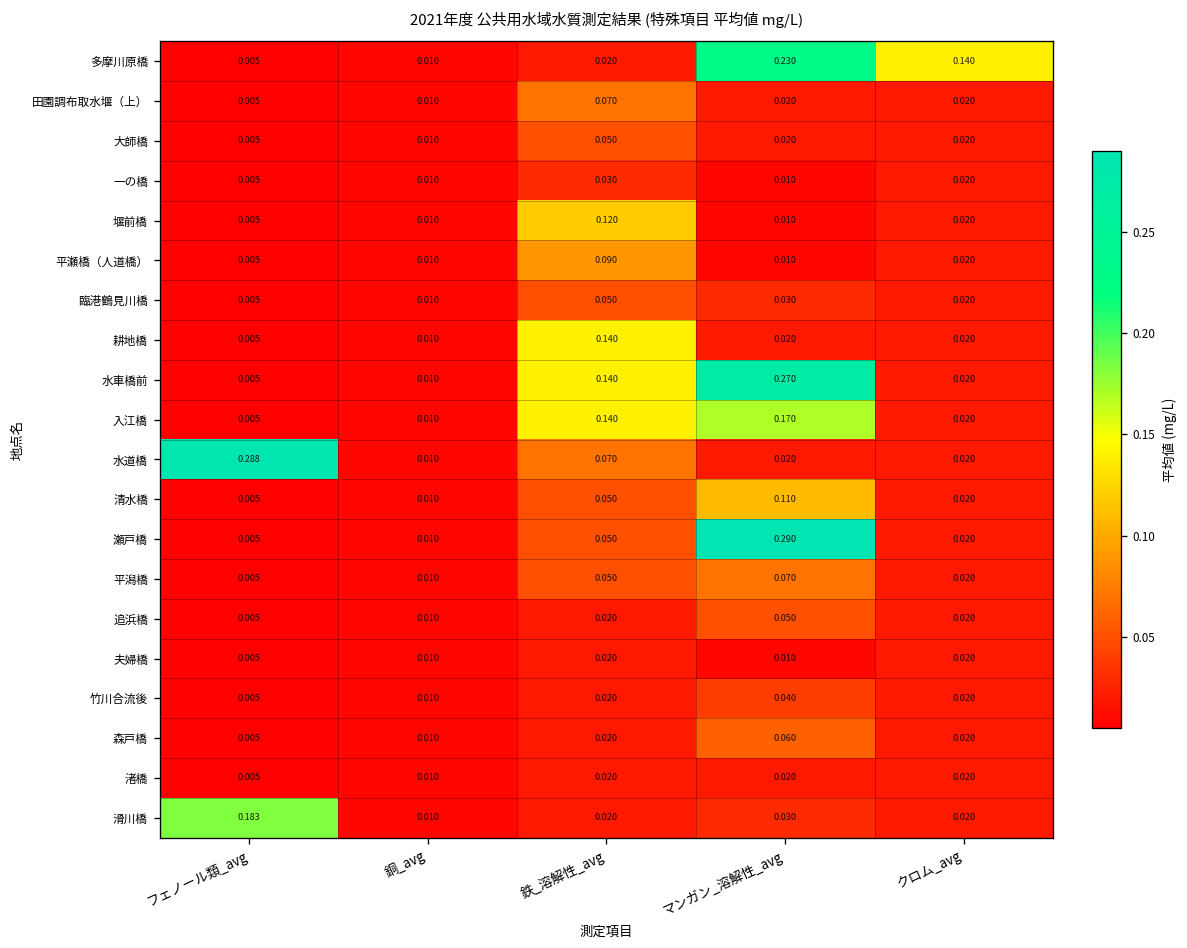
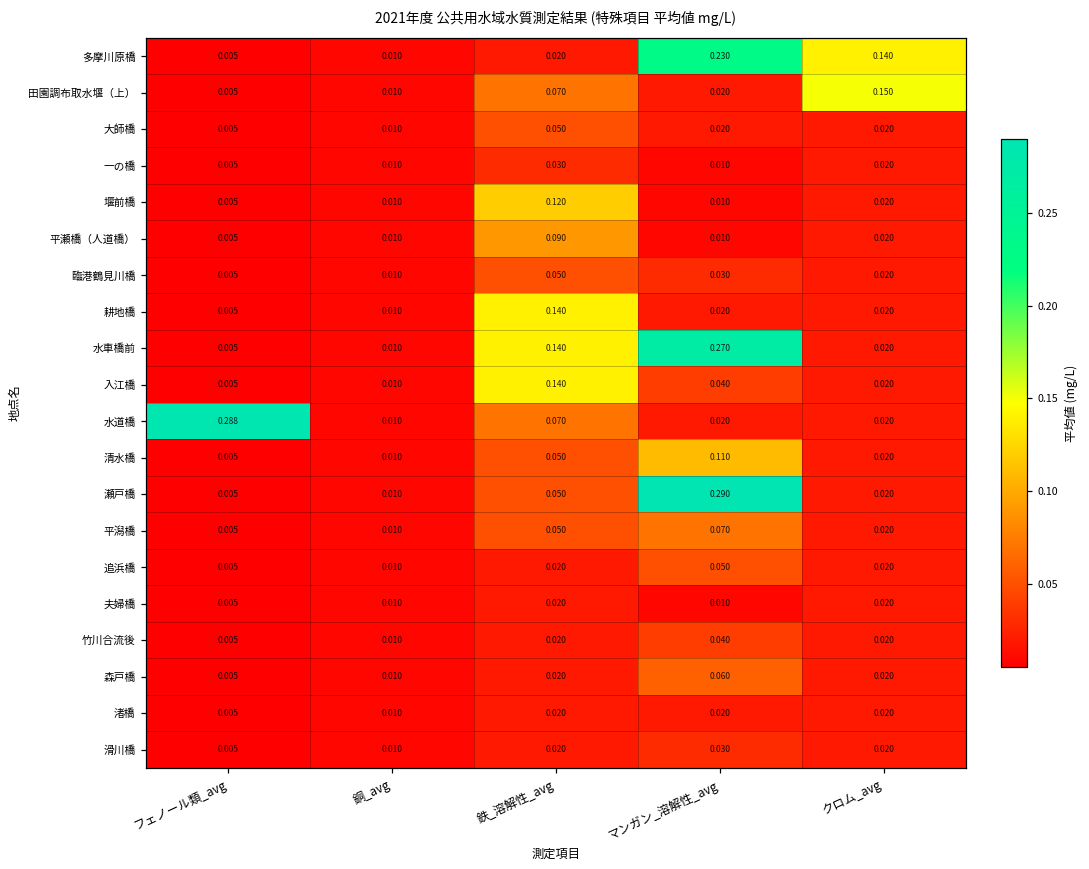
  {
    "多摩川原橋": {
      "フェノール類_avg": 0.005,
      "銅_avg": 0.010,
      "鉄_溶解性_avg": 0.020,
      "マンガン_溶解性_avg": 0.230,
      "クロム_avg": 0.140
    },
    "田園調布取水堰（上）": {
      "フェノール類_avg": 0.005,
      "銅_avg": 0.010,
      "鉄_溶解性_avg": 0.070,
      "マンガン_溶解性_avg": 0.020,
-     "クロム_avg": 0.020
+     "クロム_avg": 0.150
    },
    "大師橋": {
      "フェノール類_avg": 0.005,
      "銅_avg": 0.010,
      "鉄_溶解性_avg": 0.050,
      "マンガン_溶解性_avg": 0.020,
      "クロム_avg": 0.020
    },
    "一の橋": {
      "フェノール類_avg": 0.005,
      "銅_avg": 0.010,
      "鉄_溶解性_avg": 0.030,
      "マンガン_溶解性_avg": 0.010,
      "クロム_avg": 0.020
    },
    "堰前橋": {
      "フェノール類_avg": 0.005,
      "銅_avg": 0.010,
      "鉄_溶解性_avg": 0.120,
      "マンガン_溶解性_avg": 0.010,
      "クロム_avg": 0.020
    },
    "平瀬橋（人道橋）": {
      "フェノール類_avg": 0.005,
      "銅_avg": 0.010,
      "鉄_溶解性_avg": 0.090,
      "マンガン_溶解性_avg": 0.010,
      "クロム_avg": 0.020
    },
    "臨港鶴見川橋": {
      "フェノール類_avg": 0.005,
      "銅_avg": 0.010,
      "鉄_溶解性_avg": 0.050,
      "マンガン_溶解性_avg": 0.030,
      "クロム_avg": 0.020
    },
    "耕地橋": {
      "フェノール類_avg": 0.005,
      "銅_avg": 0.010,
      "鉄_溶解性_avg": 0.140,
      "マンガン_溶解性_avg": 0.020,
      "クロム_avg": 0.020
    },
    "水車橋前": {
      "フェノール類_avg": 0.005,
      "銅_avg": 0.010,
      "鉄_溶解性_avg": 0.140,
      "マンガン_溶解性_avg": 0.270,
      "クロム_avg": 0.020
    },
    "入江橋": {
      "フェノール類_avg": 0.005,
      "銅_avg": 0.010,
      "鉄_溶解性_avg": 0.140,
-     "マンガン_溶解性_avg": 0.170,
+     "マンガン_溶解性_avg": 0.040,
      "クロム_avg": 0.020
    },
    "水道橋": {
      "フェノール類_avg": 0.288,
      "銅_avg": 0.010,
      "鉄_溶解性_avg": 0.070,
      "マンガン_溶解性_avg": 0.020,
      "クロム_avg": 0.020
    },
    "清水橋": {
      "フェノール類_avg": 0.005,
      "銅_avg": 0.010,
      "鉄_溶解性_avg": 0.050,
      "マンガン_溶解性_avg": 0.110,
      "クロム_avg": 0.020
    },
    "瀬戸橋": {
      "フェノール類_avg": 0.005,
      "銅_avg": 0.010,
      "鉄_溶解性_avg": 0.050,
      "マンガン_溶解性_avg": 0.290,
      "クロム_avg": 0.020
    },
    "平潟橋": {
      "フェノール類_avg": 0.005,
      "銅_avg": 0.010,
      "鉄_溶解性_avg": 0.050,
      "マンガン_溶解性_avg": 0.070,
      "クロム_avg": 0.020
    },
    "追浜橋": {
      "フェノール類_avg": 0.005,
      "銅_avg": 0.010,
      "鉄_溶解性_avg": 0.020,
      "マンガン_溶解性_avg": 0.050,
      "クロム_avg": 0.020
    },
    "夫婦橋": {
      "フェノール類_avg": 0.005,
      "銅_avg": 0.010,
      "鉄_溶解性_avg": 0.020,
      "マンガン_溶解性_avg": 0.010,
      "クロム_avg": 0.020
    },
    "竹川合流後": {
      "フェノール類_avg": 0.005,
      "銅_avg": 0.010,
      "鉄_溶解性_avg": 0.020,
      "マンガン_溶解性_avg": 0.040,
      "クロム_avg": 0.020
    },
    "森戸橋": {
      "フェノール類_avg": 0.005,
      "銅_avg": 0.010,
      "鉄_溶解性_avg": 0.020,
      "マンガン_溶解性_avg": 0.060,
      "クロム_avg": 0.020
    },
    "渚橋": {
      "フェノール類_avg": 0.005,
      "銅_avg": 0.010,
      "鉄_溶解性_avg": 0.020,
      "マンガン_溶解性_avg": 0.020,
      "クロム_avg": 0.020
    },
    "滑川橋": {
-     "フェノール類_avg": 0.183,
+     "フェノール類_avg": 0.005,
      "銅_avg": 0.010,
      "鉄_溶解性_avg": 0.020,
      "マンガン_溶解性_avg": 0.030,
      "クロム_avg": 0.020
    }
  }
